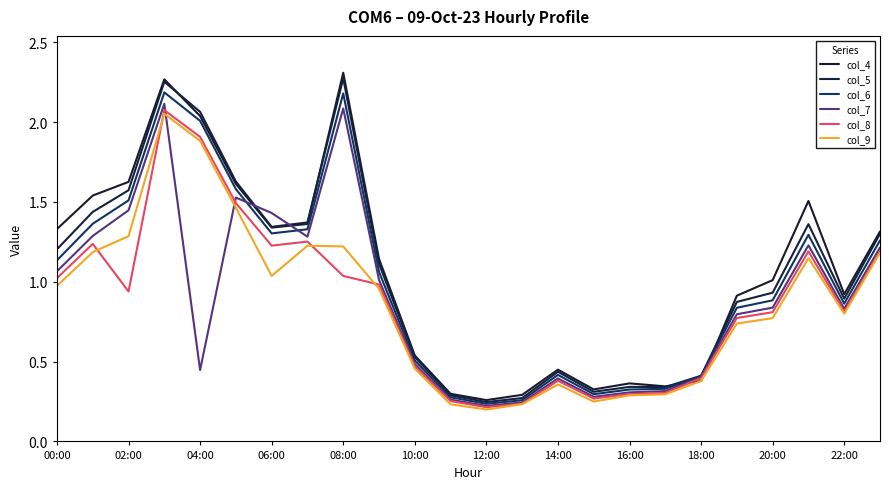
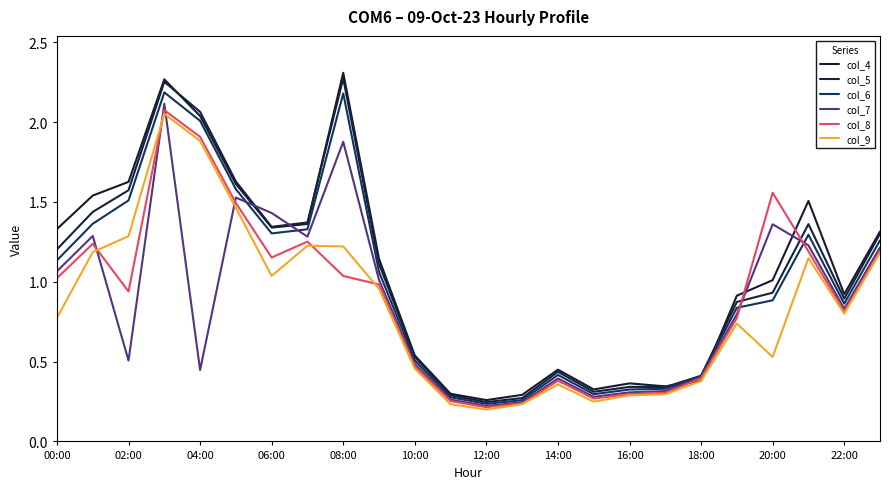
  {
    "col_7": {
      "00:00": 1.07,
-     "02:00": 1.45,
+     "02:00": 0.51,
      "04:00": 0.45,
      "06:00": 1.43,
-     "08:00": 2.09,
-     "20:00": 0.84,
+     "08:00": 1.88,
+     "20:00": 1.36,
      "22:00": 0.83
    },
    "col_8": {
      "00:00": 1.02,
      "02:00": 0.94,
      "04:00": 1.91,
-     "06:00": 1.23,
+     "06:00": 1.15,
      "08:00": 1.04,
-     "20:00": 0.81
+     "20:00": 1.56
    },
    "col_9": {
-     "00:00": 0.97,
+     "00:00": 0.77,
      "02:00": 1.29,
      "04:00": 1.88,
      "06:00": 1.04,
      "08:00": 1.22,
      "14:00": 0.36,
-     "20:00": 0.77
+     "20:00": 0.53
    }
  }
